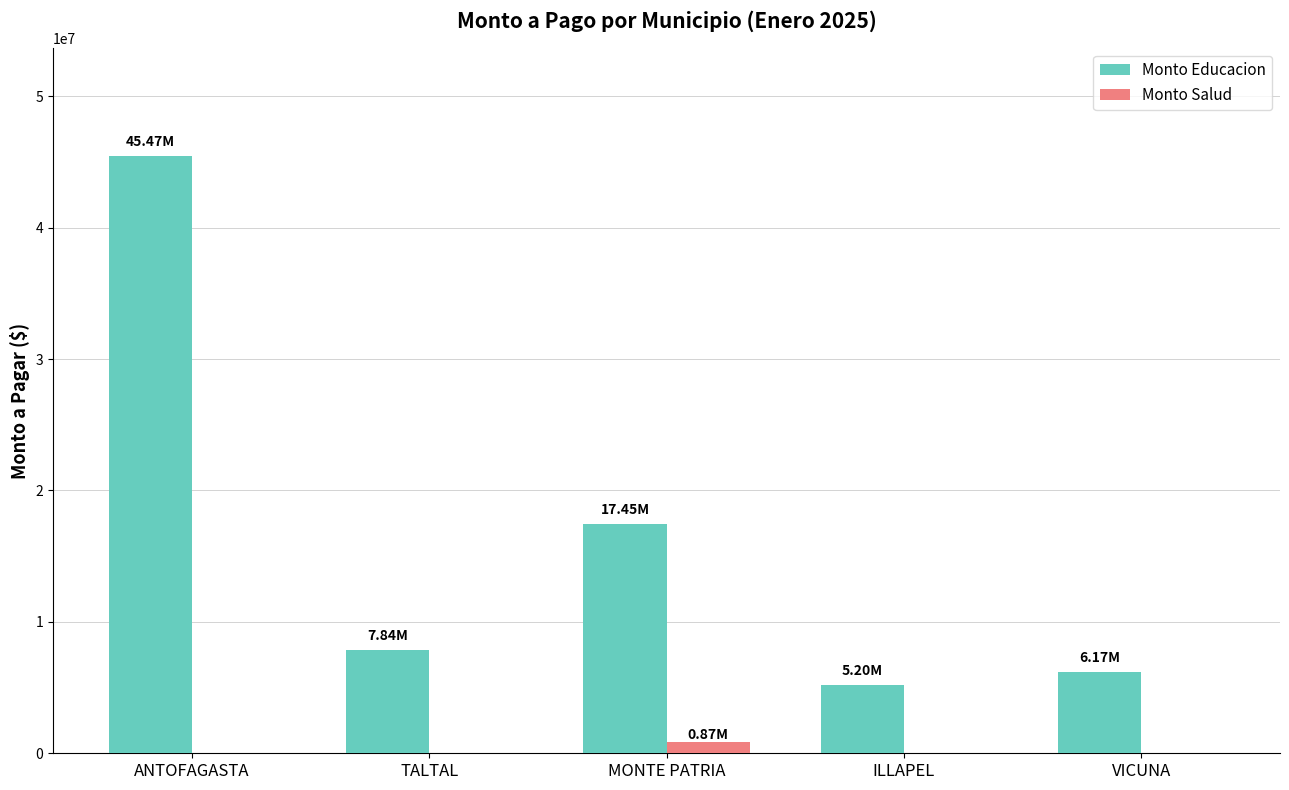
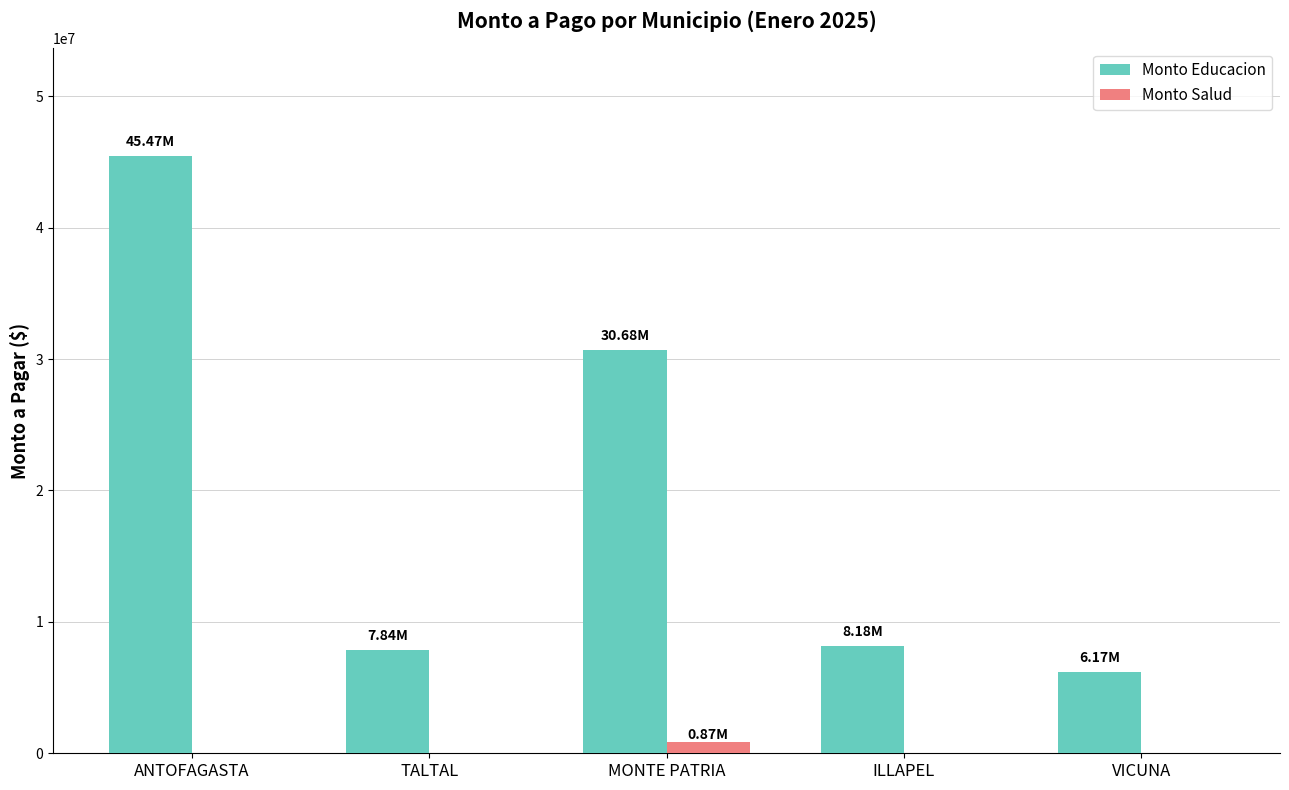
  {
    "Monto Educacion": {
      "ANTOFAGASTA": "45.47M",
      "TALTAL": "7.84M",
-     "MONTE PATRIA": "17.45M",
-     "ILLAPEL": "5.20M",
+     "MONTE PATRIA": "30.68M",
+     "ILLAPEL": "8.18M",
      "VICUNA": "6.17M"
    },
    "Monto Salud": {
      "MONTE PATRIA": "0.87M"
    }
  }
